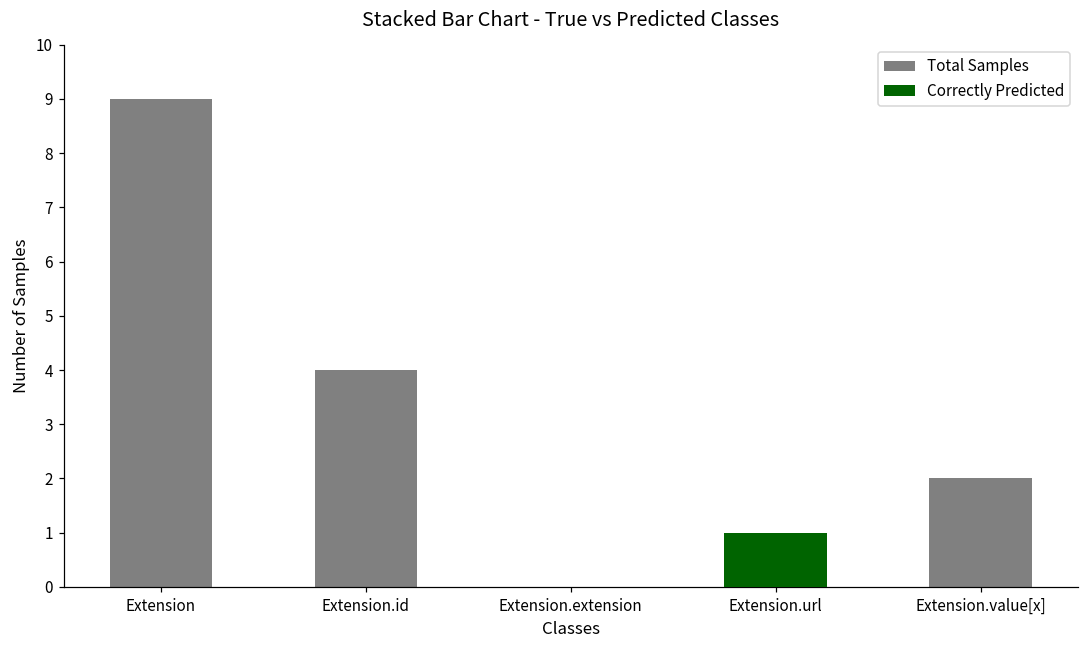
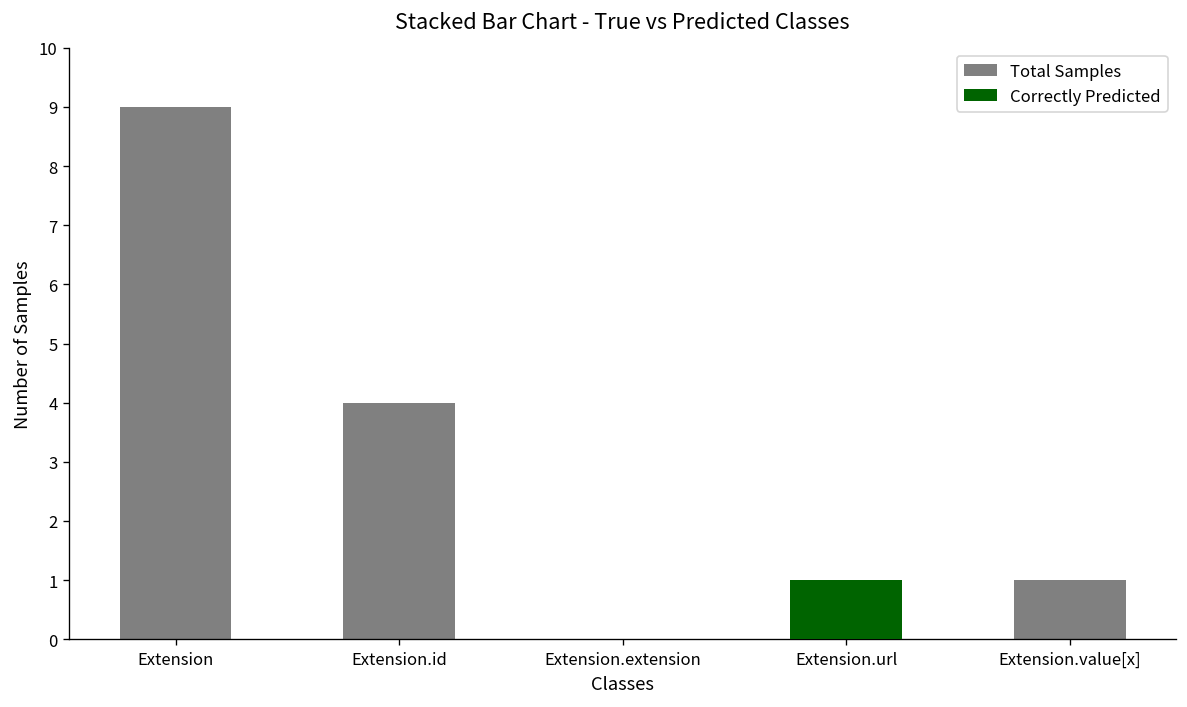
  {
    "Total Samples": {
      "Extension": 9,
      "Extension.id": 4,
      "Extension.extension": 0,
      "Extension.url": 1,
-     "Extension.value[x]": 2
+     "Extension.value[x]": 1
    },
    "Correctly Predicted": {
      "Extension": 0,
      "Extension.id": 0,
      "Extension.extension": 0,
      "Extension.url": 1,
      "Extension.value[x]": 0
    }
  }
